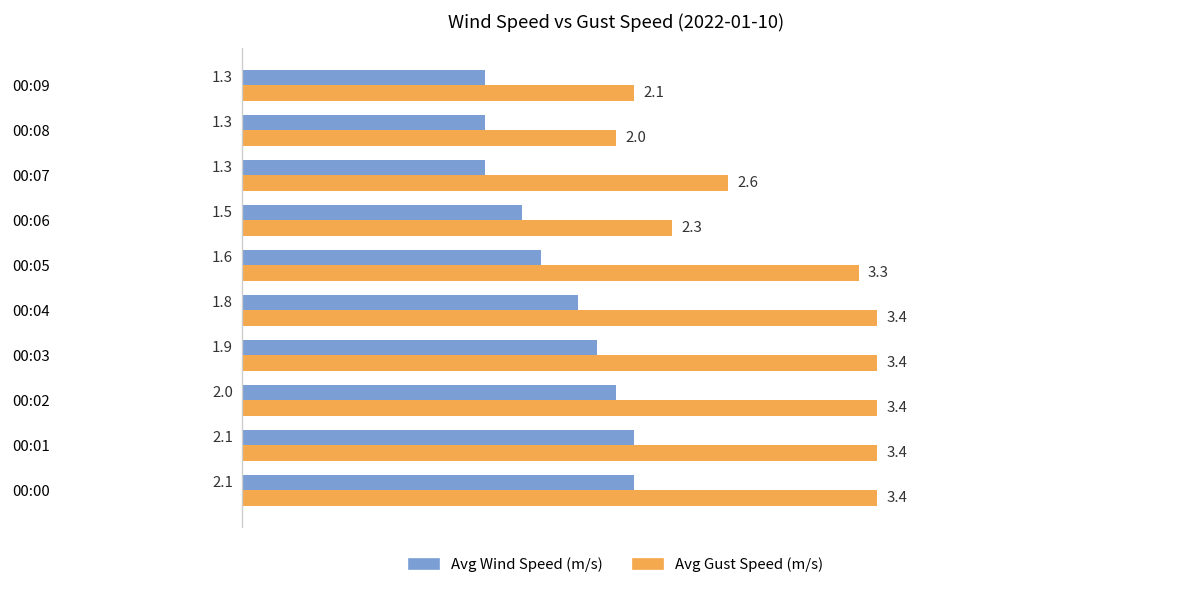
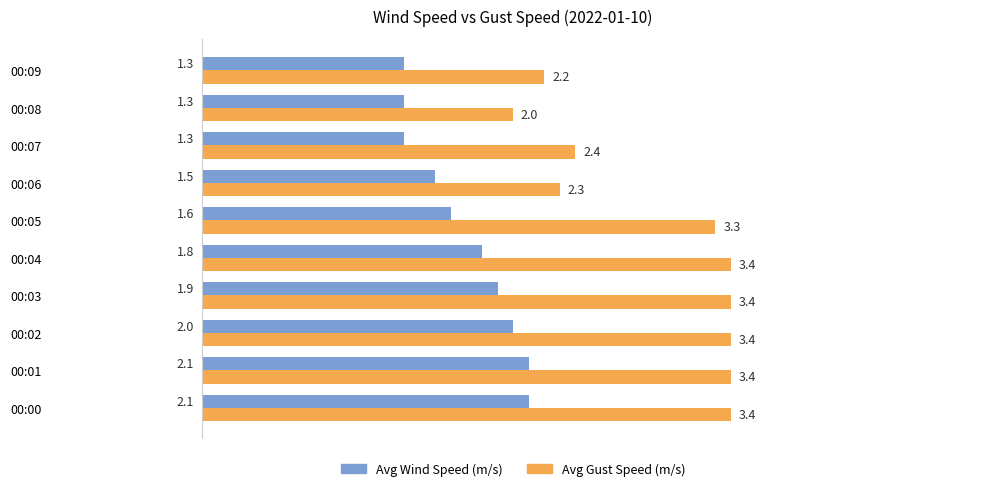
  {
    "Avg Gust Speed (m/s)": {
-     "00:09": 2.1,
+     "00:09": 2.2,
      "00:08": 2.0,
-     "00:07": 2.6,
+     "00:07": 2.4,
      "00:06": 2.3,
      "00:05": 3.3,
      "00:04": 3.4,
      "00:03": 3.4,
      "00:02": 3.4,
      "00:01": 3.4,
      "00:00": 3.4
    }
  }
